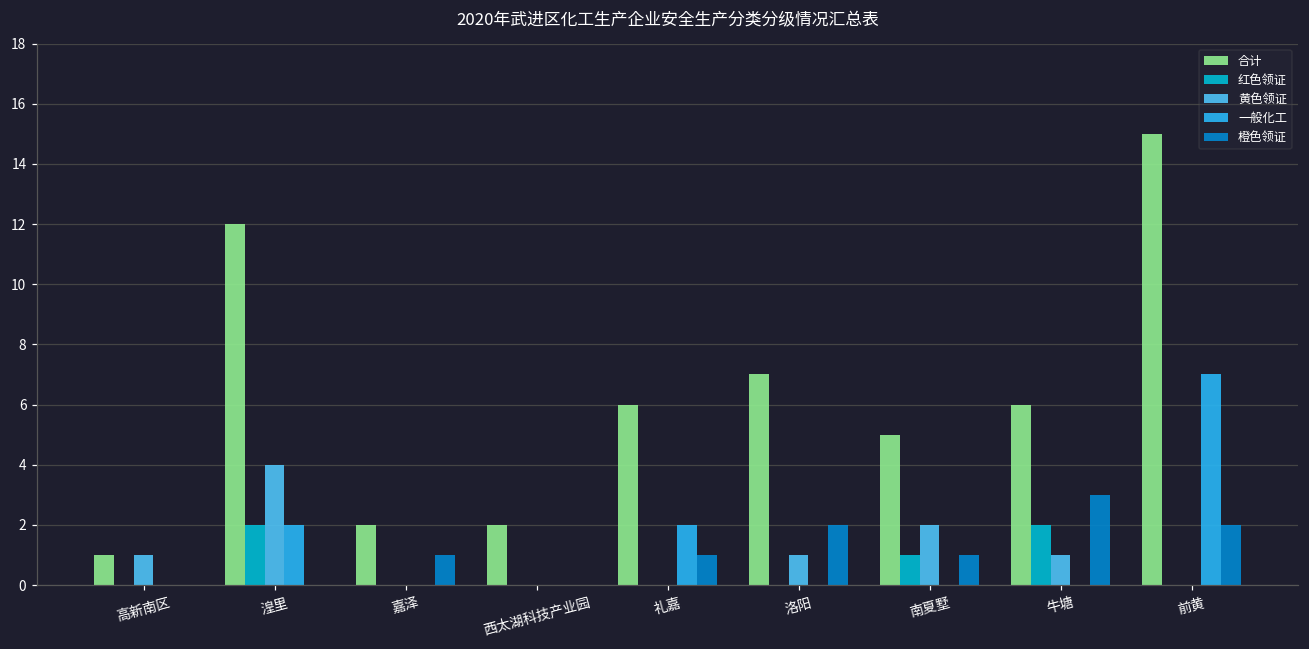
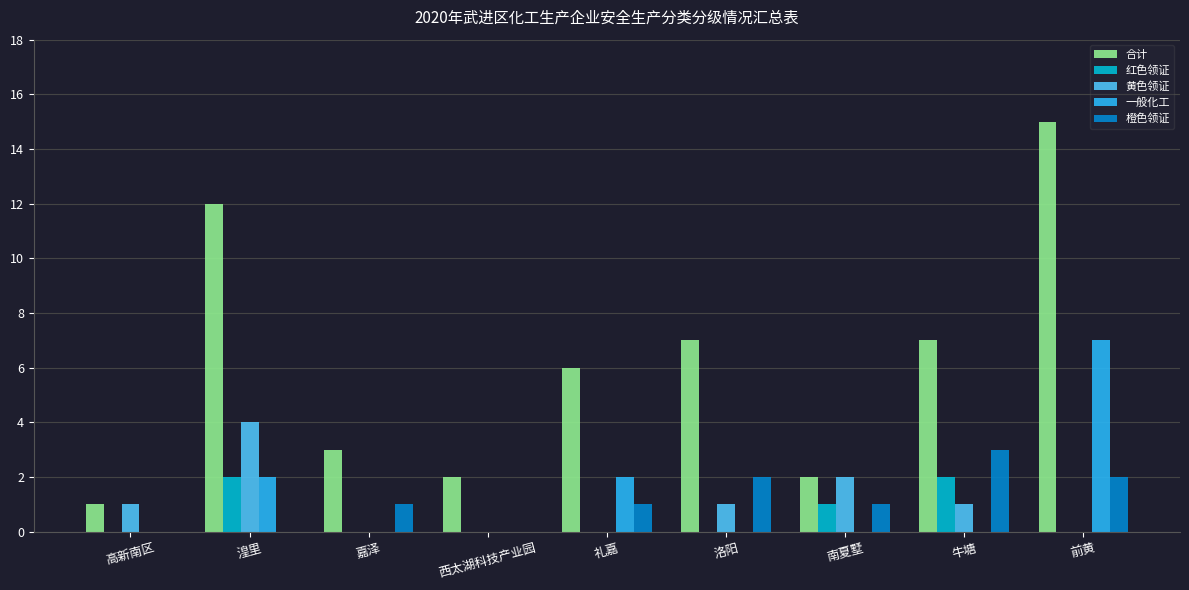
  {
    "合计": {
      "高新南区": 1,
      "湟里": 12,
-     "嘉泽": 2,
+     "嘉泽": 3,
      "西太湖科技产业园": 2,
      "礼嘉": 6,
      "洛阳": 7,
-     "南夏墅": 5,
-     "牛塘": 6,
+     "南夏墅": 2,
+     "牛塘": 7,
      "前黄": 15
    }
  }
